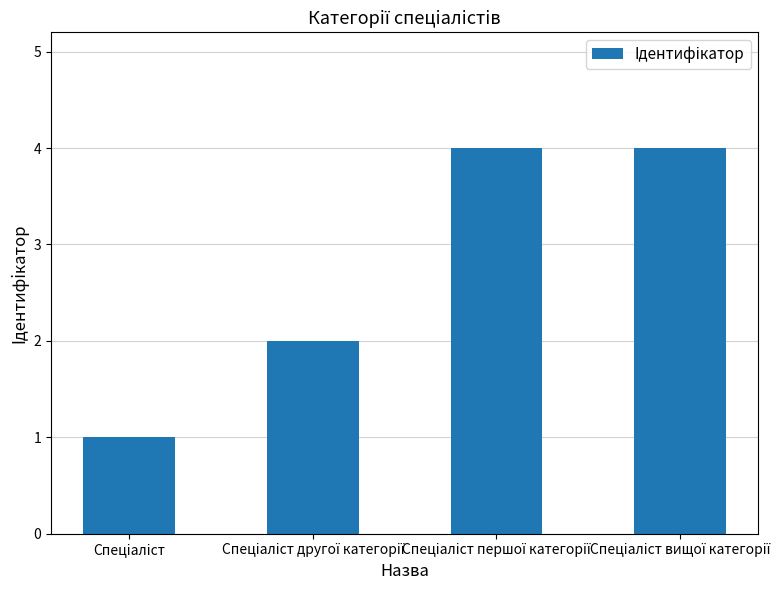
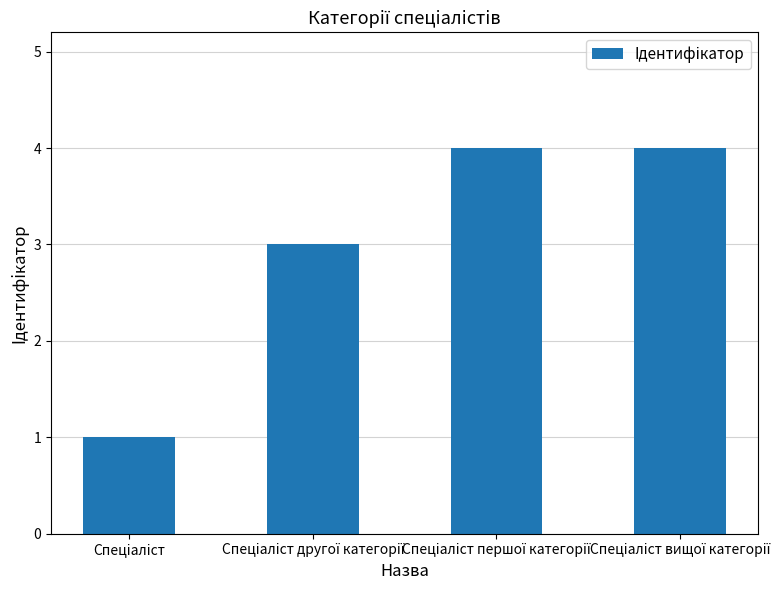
  {
    "Спеціаліст": 1,
-   "Спеціаліст другої категорії": 2,
+   "Спеціаліст другої категорії": 3,
    "Спеціаліст першої категорії": 4,
    "Спеціаліст вищої категорії": 4
  }
